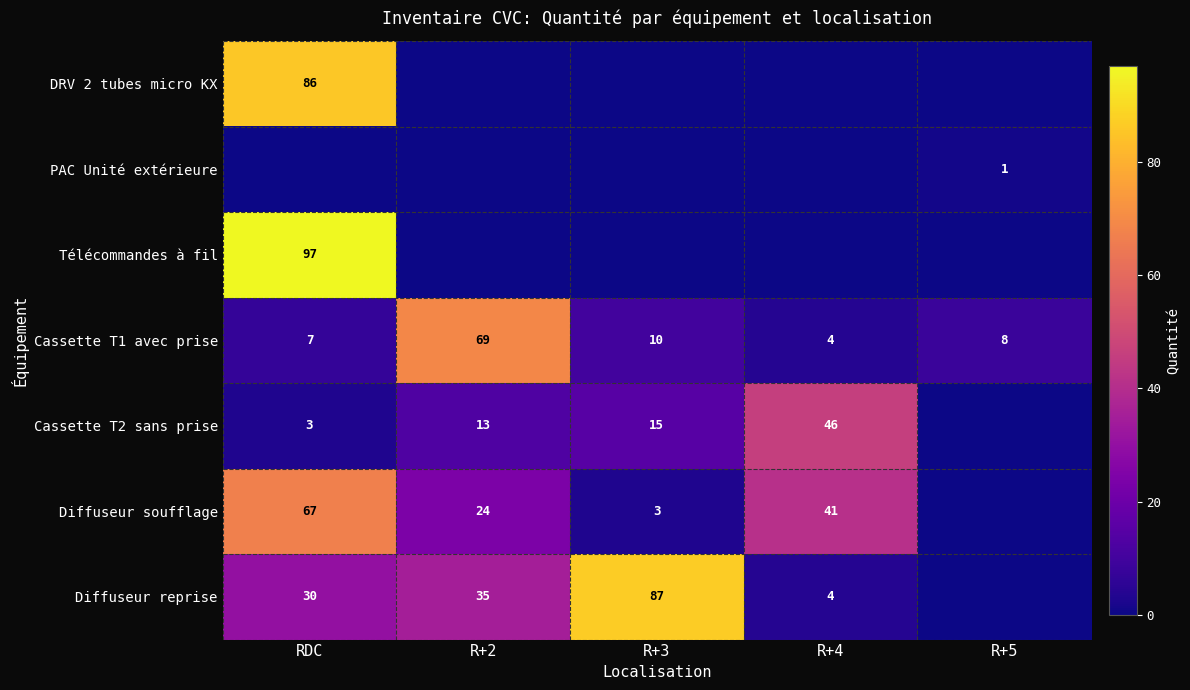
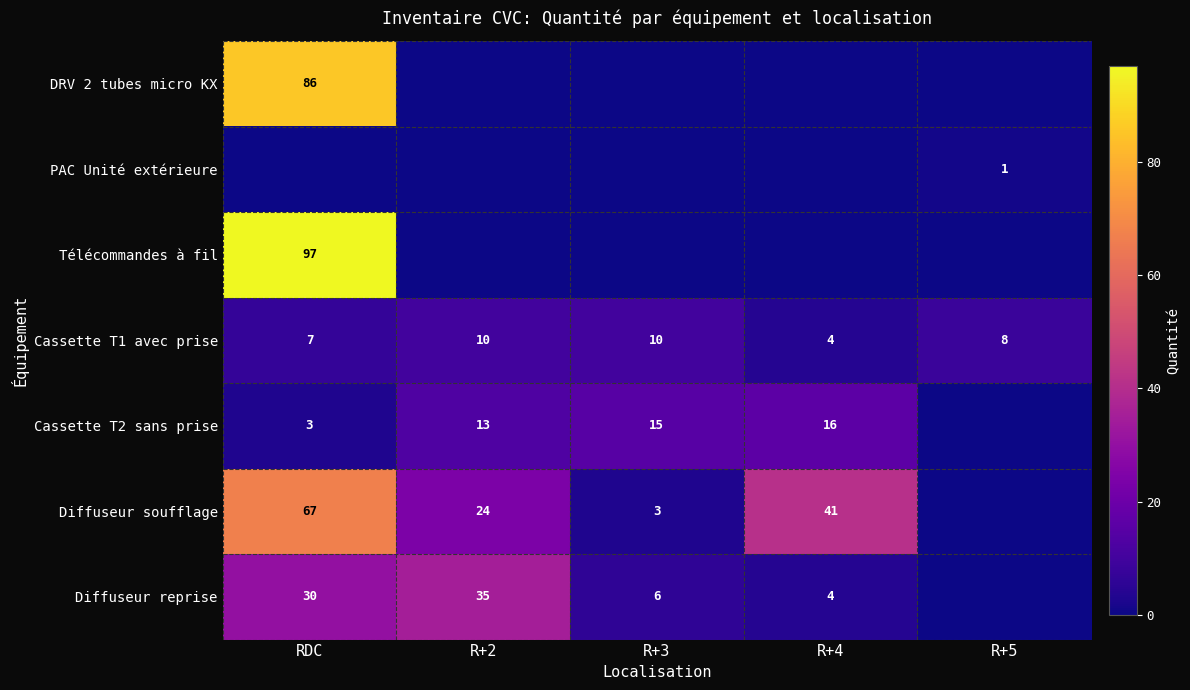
  {
    "DRV 2 tubes micro KX": {
      "RDC": 86
    },
    "PAC Unité extérieure": {
      "R+5": 1
    },
    "Télécommandes à fil": {
      "RDC": 97
    },
    "Cassette T1 avec prise": {
      "RDC": 7,
-     "R+2": 69,
+     "R+2": 10,
      "R+3": 10,
      "R+4": 4,
      "R+5": 8
    },
    "Cassette T2 sans prise": {
      "RDC": 3,
      "R+2": 13,
      "R+3": 15,
-     "R+4": 46
+     "R+4": 16
    },
    "Diffuseur soufflage": {
      "RDC": 67,
      "R+2": 24,
      "R+3": 3,
      "R+4": 41
    },
    "Diffuseur reprise": {
      "RDC": 30,
      "R+2": 35,
-     "R+3": 87,
+     "R+3": 6,
      "R+4": 4
    }
  }
